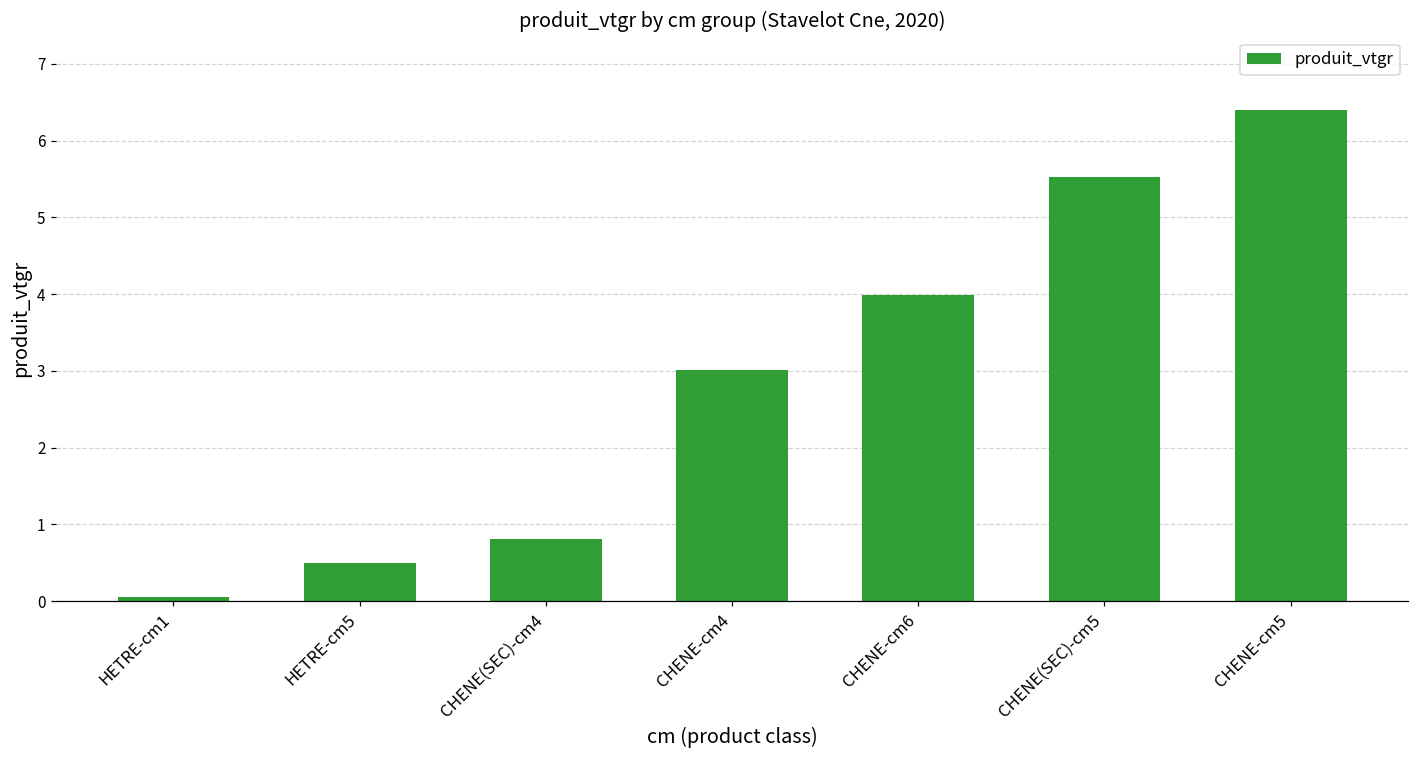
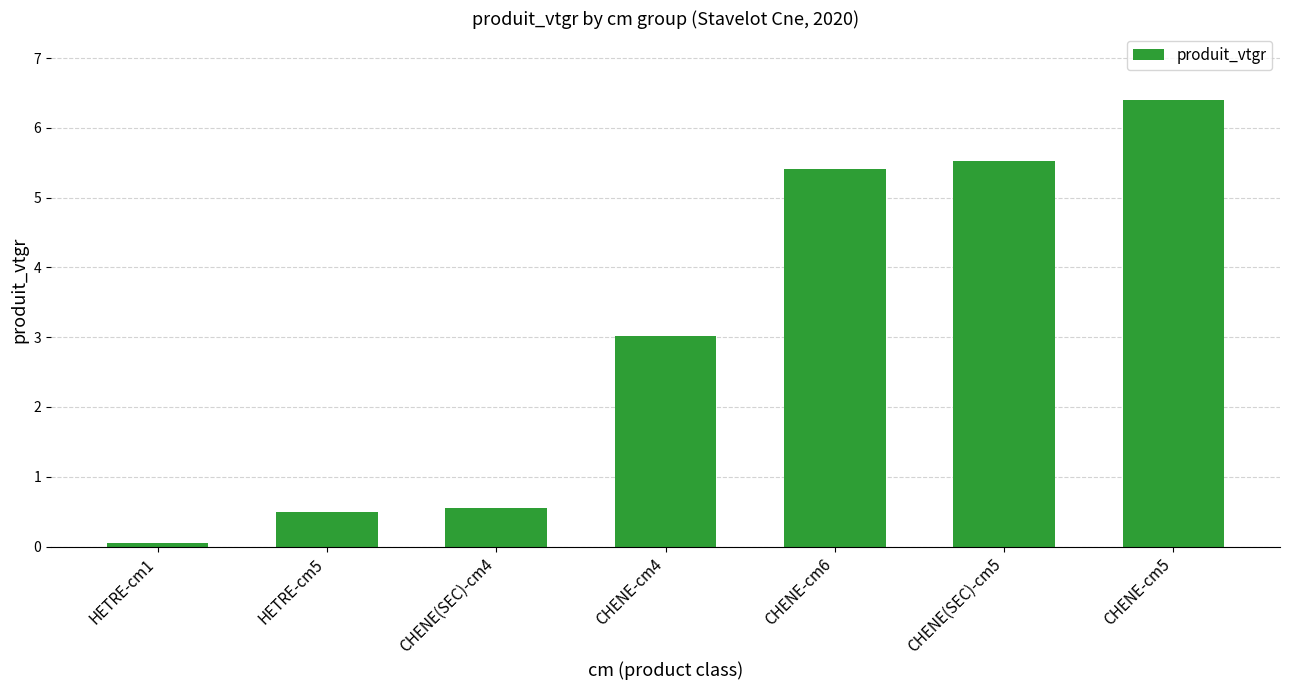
  {
    "HETRE-cm1": 0.1,
    "HETRE-cm5": 0.5,
-   "CHENE(SEC)-cm4": 0.8,
+   "CHENE(SEC)-cm4": 0.6,
    "CHENE-cm4": 3.0,
-   "CHENE-cm6": 4.0,
+   "CHENE-cm6": 5.4,
    "CHENE(SEC)-cm5": 5.5,
    "CHENE-cm5": 6.4
  }
